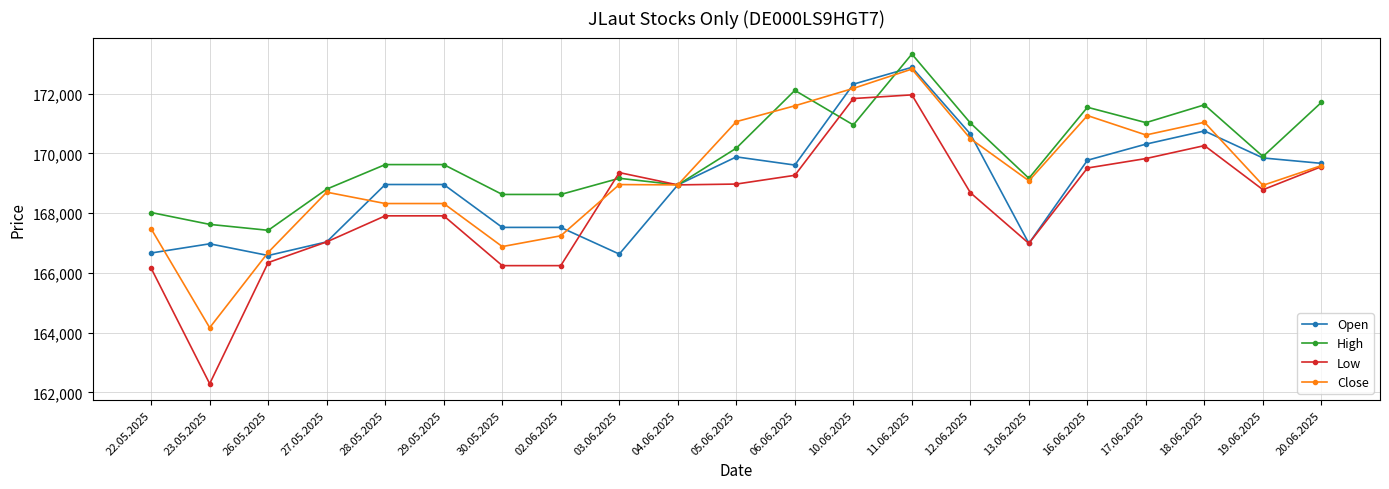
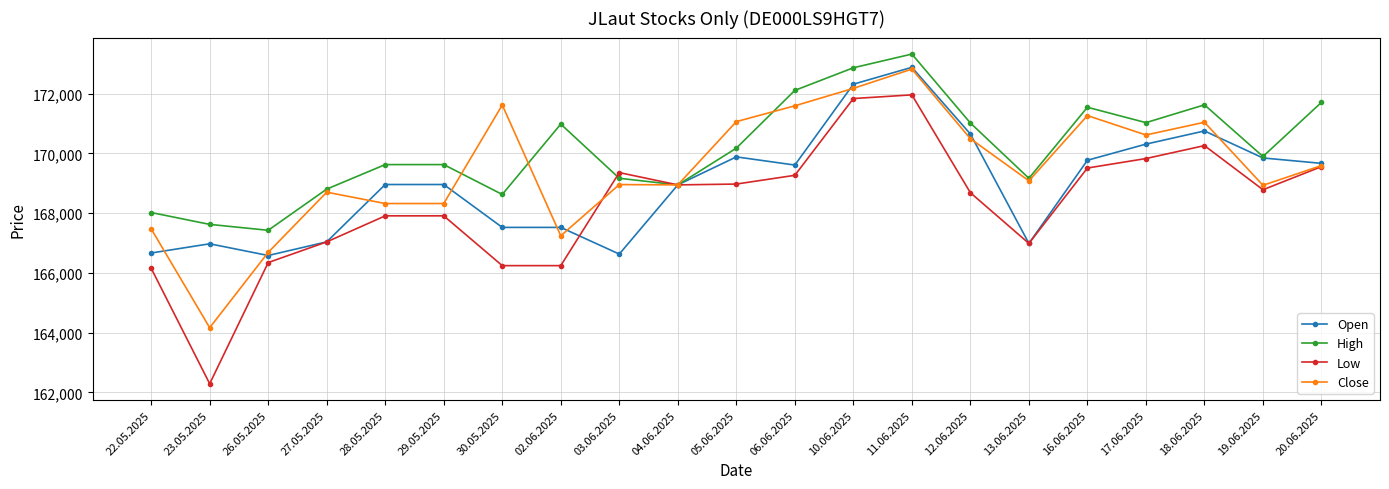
  {
    "Open": {
      "22.05.2025": "166,700",
      "23.05.2025": "167,000",
      "26.05.2025": "166,600",
      "28.05.2025": "169,000",
      "29.05.2025": "169,000",
      "30.05.2025": "167,500",
      "02.06.2025": "167,500",
      "03.06.2025": "166,600",
      "05.06.2025": "169,900",
      "06.06.2025": "169,600",
      "10.06.2025": "172,300",
      "12.06.2025": "170,600",
      "16.06.2025": "169,800",
      "17.06.2025": "170,300",
      "18.06.2025": "170,800"
    },
    "High": {
      "22.05.2025": "168,000",
      "23.05.2025": "167,600",
      "26.05.2025": "167,400",
      "27.05.2025": "168,800",
      "28.05.2025": "169,600",
      "29.05.2025": "169,600",
      "30.05.2025": "168,600",
-     "02.06.2025": "168,600",
+     "02.06.2025": "171,000",
      "03.06.2025": "169,200",
      "05.06.2025": "170,200",
      "06.06.2025": "172,100",
-     "10.06.2025": "171,000",
+     "10.06.2025": "172,900",
      "11.06.2025": "173,300",
      "12.06.2025": "171,000",
      "16.06.2025": "171,500",
      "17.06.2025": "171,000",
      "18.06.2025": "171,600",
      "20.06.2025": "171,700"
    },
    "Low": {
      "22.05.2025": "166,200",
      "23.05.2025": "162,300",
      "26.05.2025": "166,300",
      "28.05.2025": "167,900",
      "29.05.2025": "167,900",
      "30.05.2025": "166,200",
      "02.06.2025": "166,200",
      "03.06.2025": "169,400",
      "05.06.2025": "169,000",
      "06.06.2025": "169,300",
      "10.06.2025": "171,800",
      "11.06.2025": "172,000",
      "12.06.2025": "168,700",
      "16.06.2025": "169,500",
      "17.06.2025": "169,800",
      "18.06.2025": "170,300",
      "19.06.2025": "168,800"
    },
    "Close": {
      "22.05.2025": "167,500",
      "23.05.2025": "164,200",
      "26.05.2025": "166,700",
      "27.05.2025": "168,700",
      "28.05.2025": "168,300",
      "29.05.2025": "168,300",
-     "30.05.2025": "166,900",
+     "30.05.2025": "171,600",
      "02.06.2025": "167,200",
      "03.06.2025": "169,000",
      "05.06.2025": "171,100",
      "06.06.2025": "171,600",
      "10.06.2025": "172,200",
      "12.06.2025": "170,500",
      "16.06.2025": "171,300",
      "17.06.2025": "170,600",
      "18.06.2025": "171,000",
      "19.06.2025": "168,900"
    }
  }
